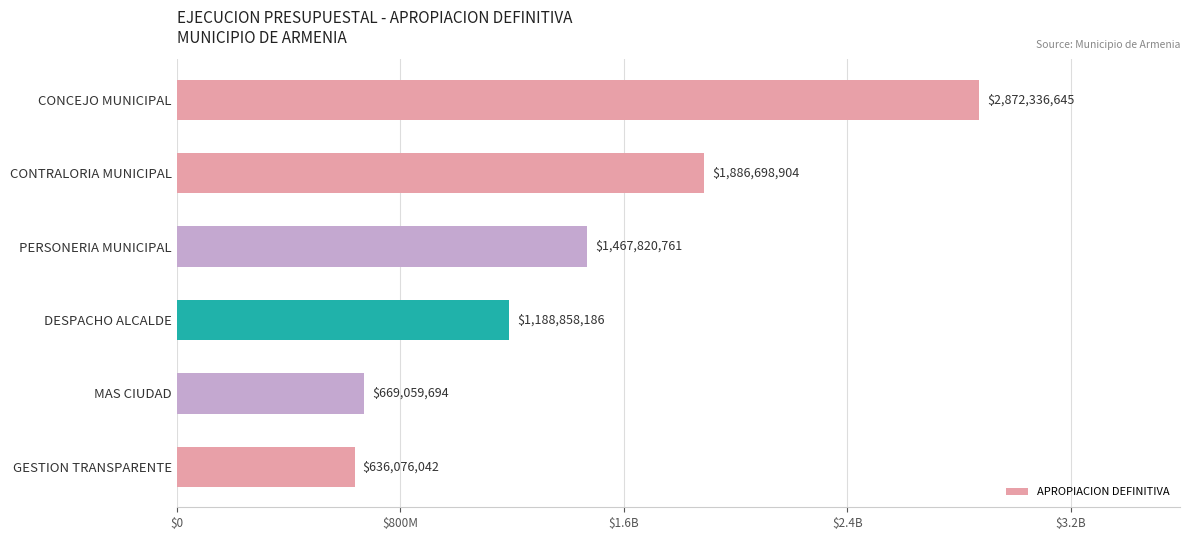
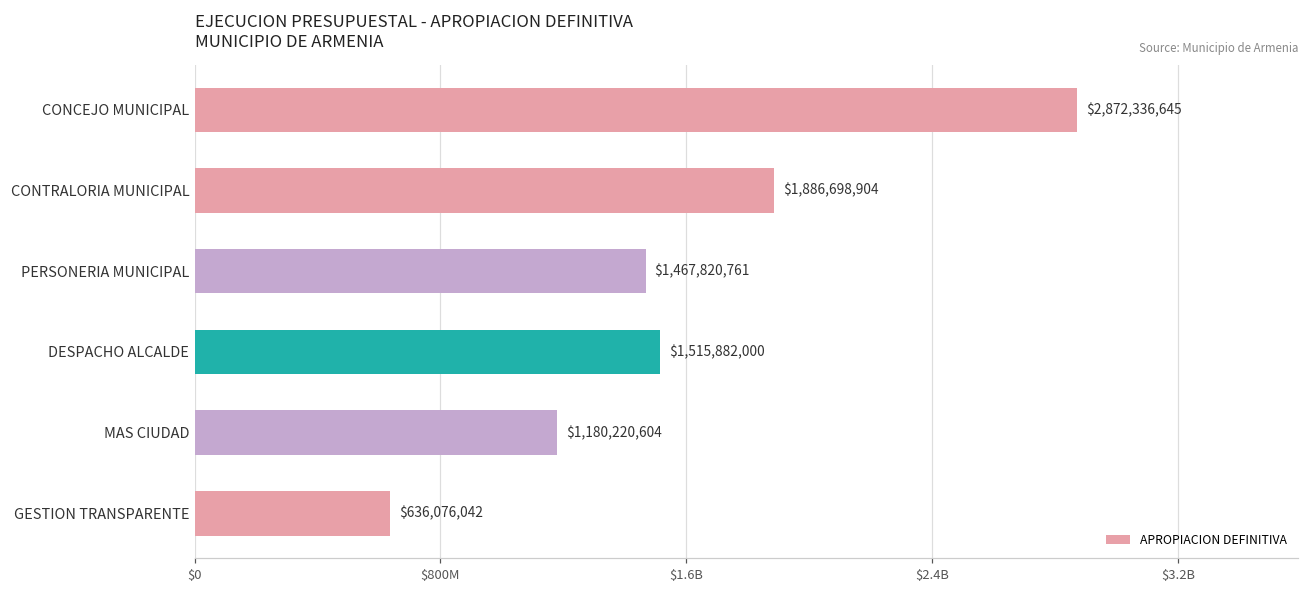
  {
    "CONCEJO MUNICIPAL": "$2,872,336,645",
    "CONTRALORIA MUNICIPAL": "$1,886,698,904",
    "PERSONERIA MUNICIPAL": "$1,467,820,761",
-   "DESPACHO ALCALDE": "$1,188,858,186",
-   "MAS CIUDAD": "$669,059,694",
+   "DESPACHO ALCALDE": "$1,515,882,000",
+   "MAS CIUDAD": "$1,180,220,604",
    "GESTION TRANSPARENTE": "$636,076,042"
  }
